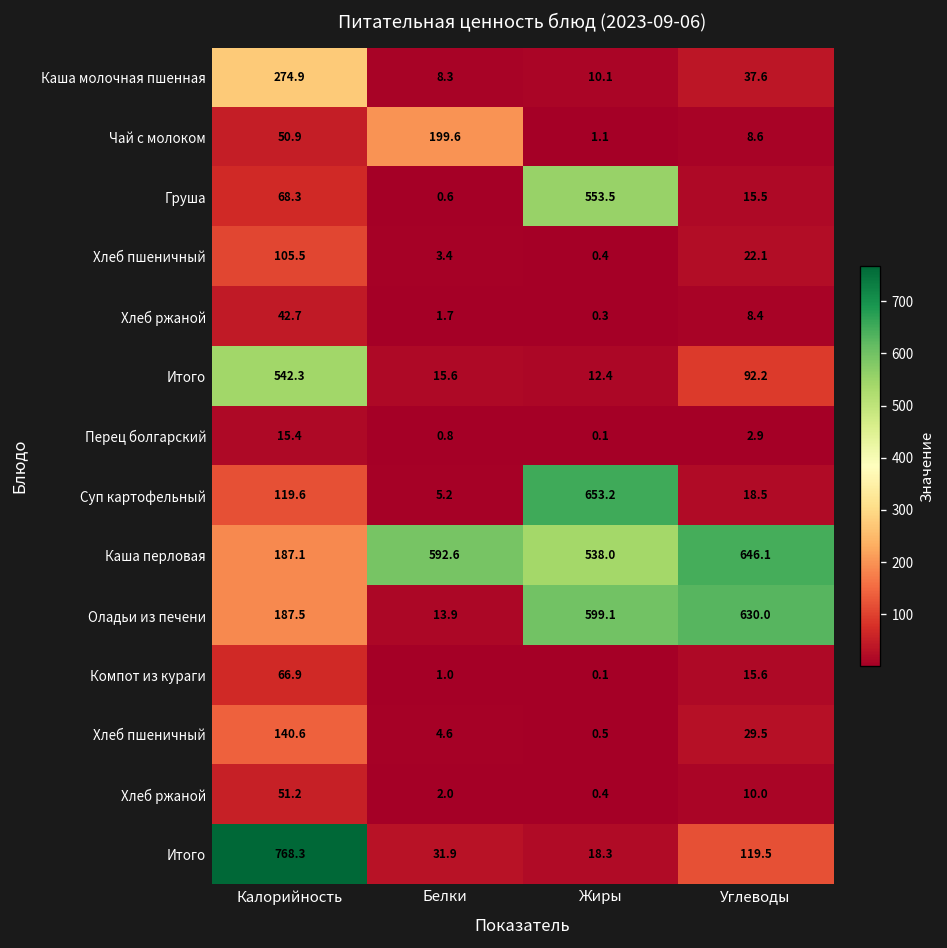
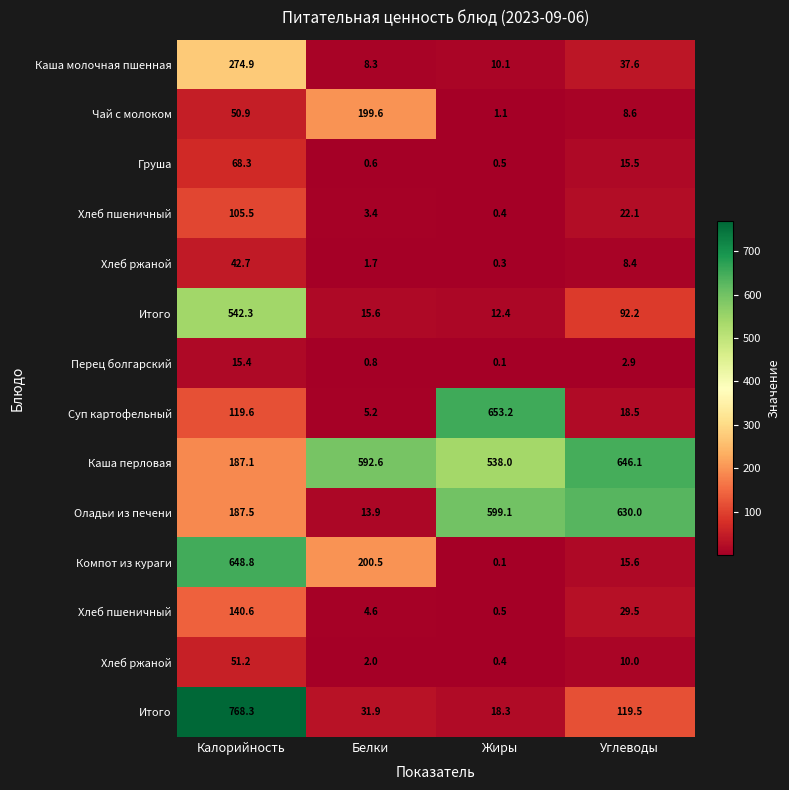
  {
    "Каша молочная пшенная": {
      "Калорийность": 274.9,
      "Белки": 8.3,
      "Жиры": 10.1,
      "Углеводы": 37.6
    },
    "Чай с молоком": {
      "Калорийность": 50.9,
      "Белки": 199.6,
      "Жиры": 1.1,
      "Углеводы": 8.6
    },
    "Груша": {
      "Калорийность": 68.3,
      "Белки": 0.6,
-     "Жиры": 553.5,
+     "Жиры": 0.5,
      "Углеводы": 15.5
    },
    "Перец болгарский": {
      "Калорийность": 15.4,
      "Белки": 0.8,
      "Жиры": 0.1,
      "Углеводы": 2.9
    },
    "Суп картофельный": {
      "Калорийность": 119.6,
      "Белки": 5.2,
      "Жиры": 653.2,
      "Углеводы": 18.5
    },
    "Каша перловая": {
      "Калорийность": 187.1,
      "Белки": 592.6,
      "Жиры": 538.0,
      "Углеводы": 646.1
    },
    "Оладьи из печени": {
      "Калорийность": 187.5,
      "Белки": 13.9,
      "Жиры": 599.1,
      "Углеводы": 630.0
    },
    "Компот из кураги": {
-     "Калорийность": 66.9,
-     "Белки": 1.0,
+     "Калорийность": 648.8,
+     "Белки": 200.5,
      "Жиры": 0.1,
      "Углеводы": 15.6
    }
  }
